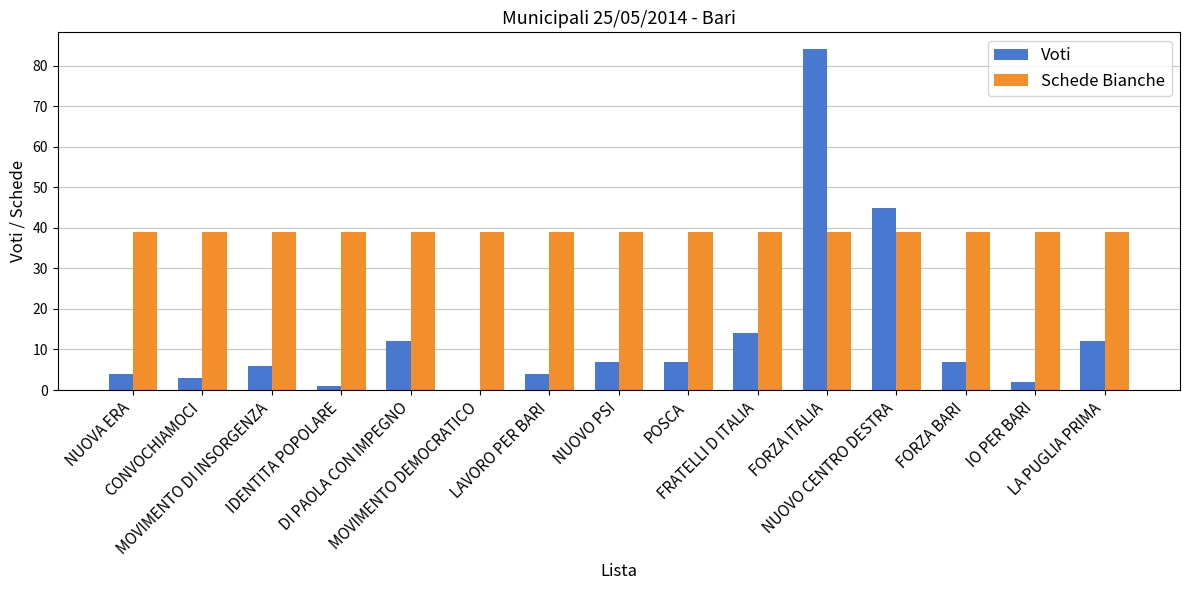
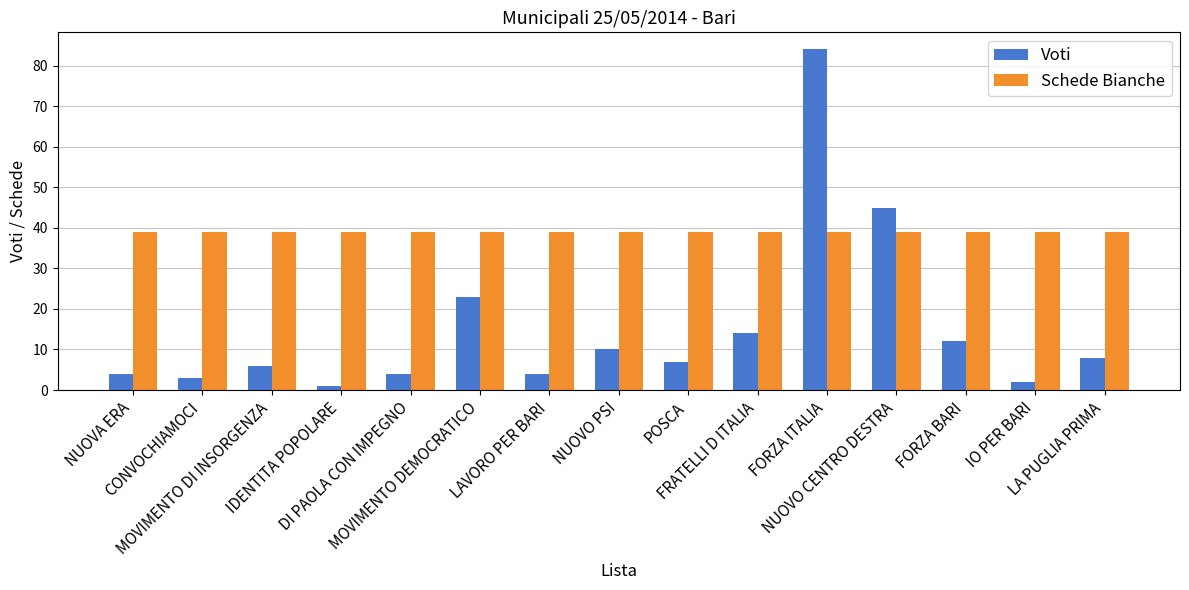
  {
    "Voti": {
      "NUOVA ERA": 4,
      "CONVOCHIAMOCI": 3,
      "MOVIMENTO DI INSORGENZA": 6,
      "IDENTITA POPOLARE": 1,
-     "DI PAOLA CON IMPEGNO": 12,
-     "MOVIMENTO DEMOCRATICO": 0,
+     "DI PAOLA CON IMPEGNO": 4,
+     "MOVIMENTO DEMOCRATICO": 23,
      "LAVORO PER BARI": 4,
-     "NUOVO PSI": 7,
+     "NUOVO PSI": 10,
      "POSCA": 7,
      "FRATELLI D ITALIA": 14,
      "FORZA ITALIA": 84,
      "NUOVO CENTRO DESTRA": 45,
-     "FORZA BARI": 7,
+     "FORZA BARI": 12,
      "IO PER BARI": 2,
-     "LA PUGLIA PRIMA": 12
+     "LA PUGLIA PRIMA": 8
    },
    "Schede Bianche": {
      "NUOVA ERA": 39,
      "CONVOCHIAMOCI": 39,
      "MOVIMENTO DI INSORGENZA": 39,
      "IDENTITA POPOLARE": 39,
      "DI PAOLA CON IMPEGNO": 39,
      "MOVIMENTO DEMOCRATICO": 39,
      "LAVORO PER BARI": 39,
      "NUOVO PSI": 39,
      "POSCA": 39,
      "FRATELLI D ITALIA": 39,
      "FORZA ITALIA": 39,
      "NUOVO CENTRO DESTRA": 39,
      "FORZA BARI": 39,
      "IO PER BARI": 39,
      "LA PUGLIA PRIMA": 39
    }
  }
